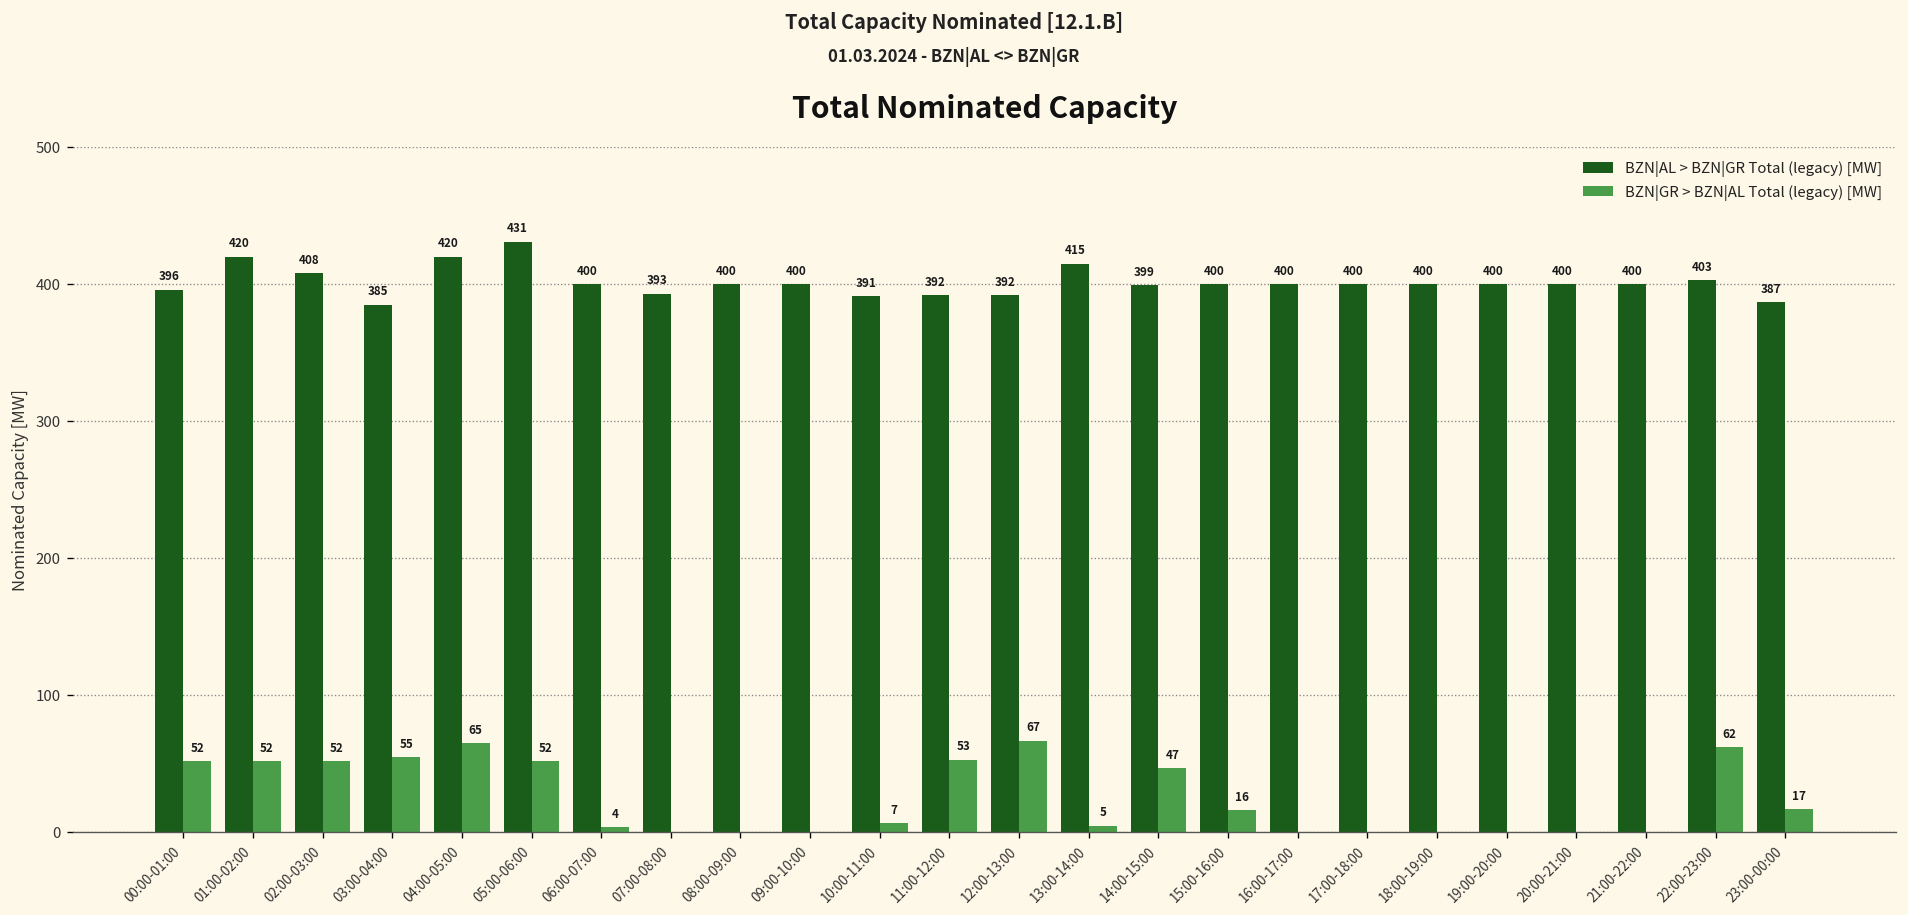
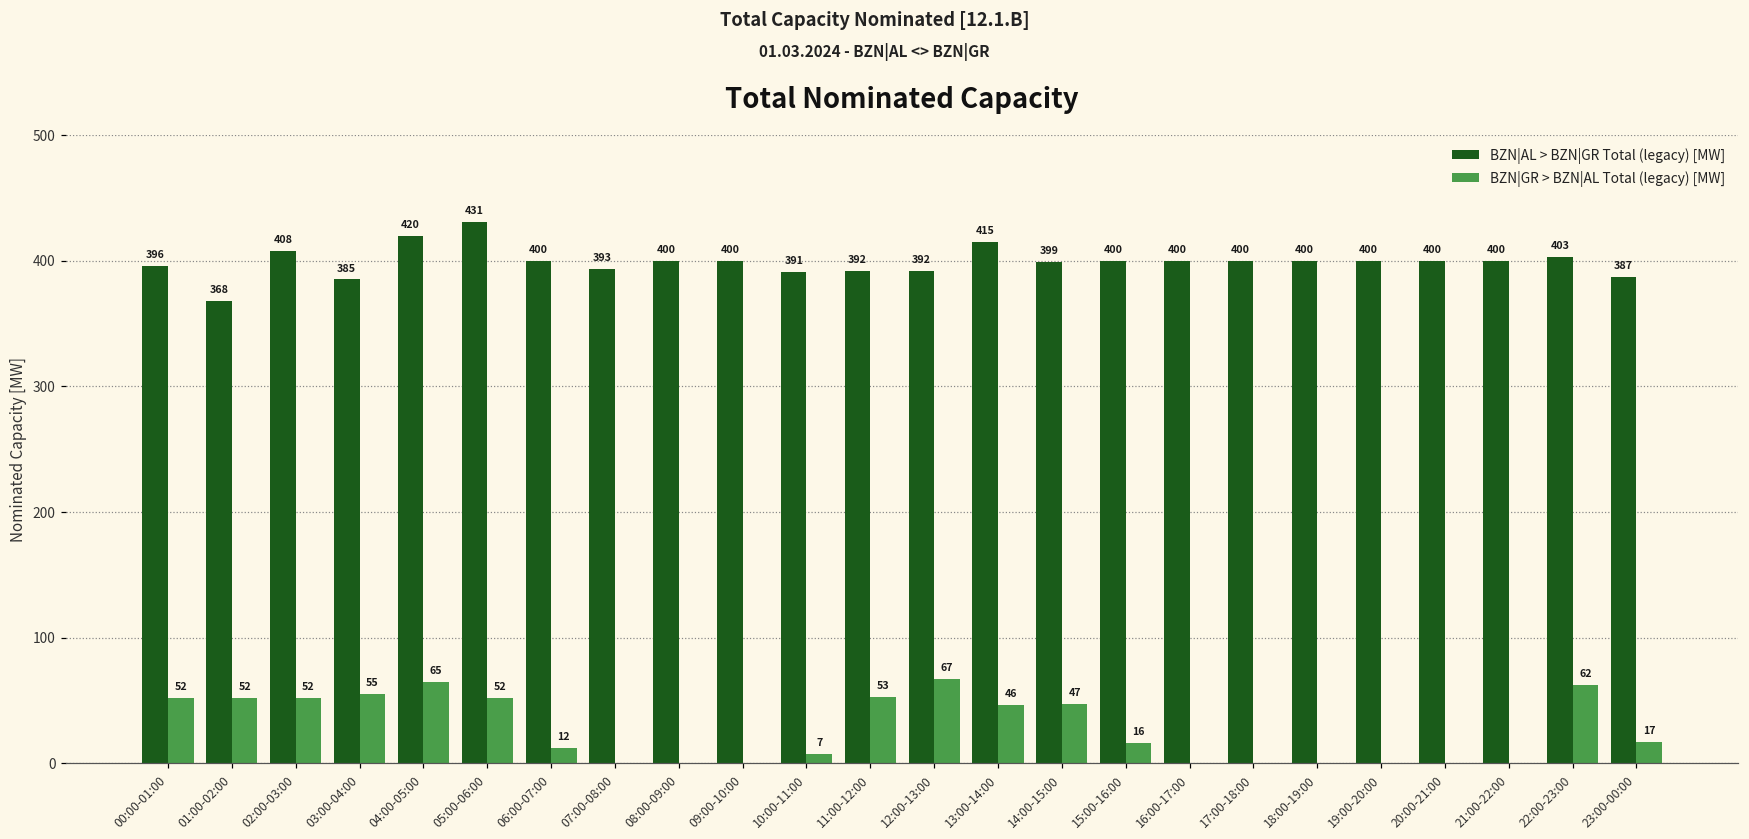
  {
    "BZN|AL > BZN|GR Total (legacy) [MW]": {
      "00:00-01:00": 396,
-     "01:00-02:00": 420,
+     "01:00-02:00": 368,
      "02:00-03:00": 408,
      "03:00-04:00": 385,
      "04:00-05:00": 420,
      "05:00-06:00": 431,
      "06:00-07:00": 400,
      "07:00-08:00": 393,
      "08:00-09:00": 400,
      "09:00-10:00": 400,
      "10:00-11:00": 391,
      "11:00-12:00": 392,
      "12:00-13:00": 392,
      "13:00-14:00": 415,
      "14:00-15:00": 399,
      "15:00-16:00": 400,
      "16:00-17:00": 400,
      "17:00-18:00": 400,
      "18:00-19:00": 400,
      "19:00-20:00": 400,
      "20:00-21:00": 400,
      "21:00-22:00": 400,
      "22:00-23:00": 403,
      "23:00-00:00": 387
    },
    "BZN|GR > BZN|AL Total (legacy) [MW]": {
      "00:00-01:00": 52,
      "01:00-02:00": 52,
      "02:00-03:00": 52,
      "03:00-04:00": 55,
      "04:00-05:00": 65,
      "05:00-06:00": 52,
-     "06:00-07:00": 4,
+     "06:00-07:00": 12,
      "10:00-11:00": 7,
      "11:00-12:00": 53,
      "12:00-13:00": 67,
-     "13:00-14:00": 5,
+     "13:00-14:00": 46,
      "14:00-15:00": 47,
      "15:00-16:00": 16,
      "22:00-23:00": 62,
      "23:00-00:00": 17
    }
  }
